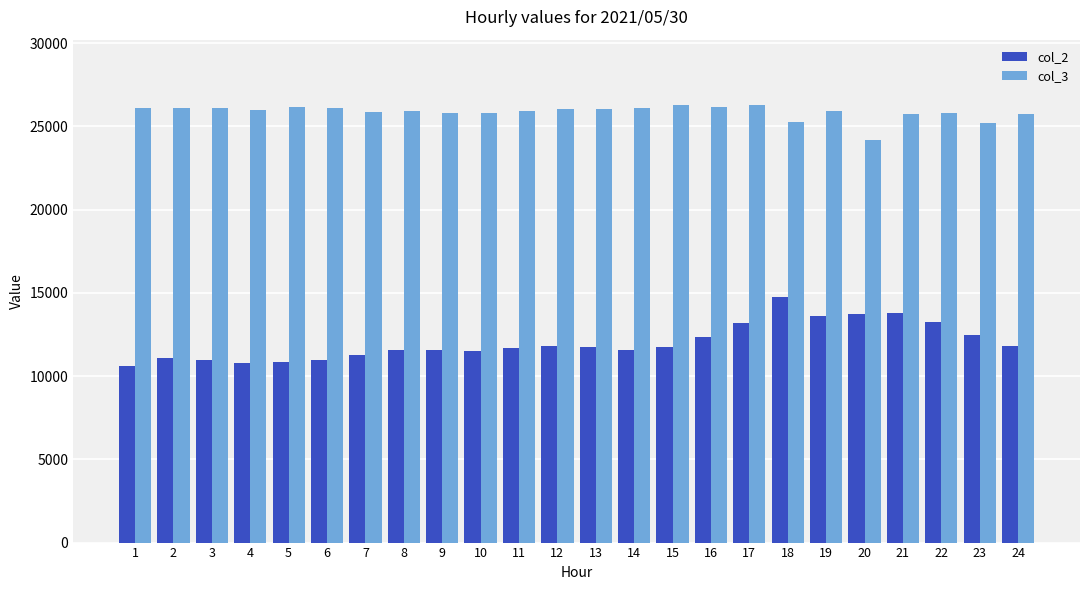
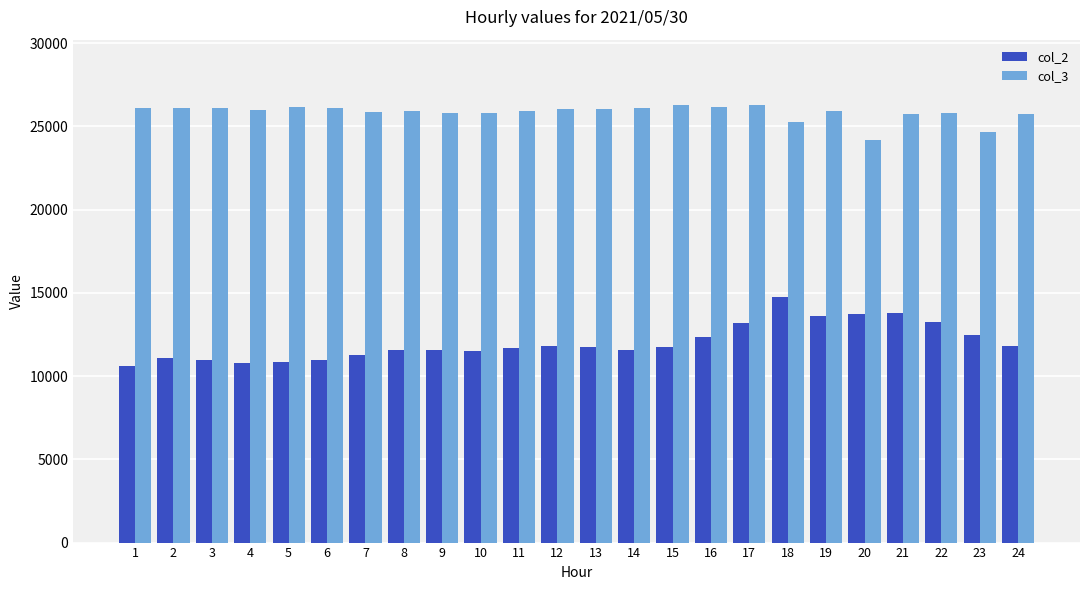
  {
    "col_2": {
      "1": 10600,
      "2": 11100,
      "3": 11000,
      "4": 10800,
      "5": 10900,
      "6": 11000,
      "7": 11200,
      "8": 11500,
      "9": 11600,
      "10": 11500,
      "11": 11700,
      "12": 11800,
      "13": 11800,
      "14": 11600,
      "15": 11800,
      "16": 12300,
      "17": 13200,
      "18": 14700,
      "19": 13600,
      "20": 13700,
      "21": 13800,
      "22": 13300,
      "23": 12500,
      "24": 11800
    },
    "col_3": {
      "1": 26100,
      "2": 26100,
      "3": 26100,
      "4": 26000,
      "5": 26100,
      "6": 26100,
      "7": 25900,
      "8": 25900,
      "9": 25800,
      "10": 25800,
      "11": 25900,
      "12": 26000,
      "13": 26100,
      "14": 26100,
      "15": 26300,
      "16": 26200,
      "17": 26300,
      "18": 25200,
      "19": 25900,
      "20": 24200,
      "21": 25800,
      "22": 25800,
-     "23": 25200,
+     "23": 24600,
      "24": 25700
    }
  }
